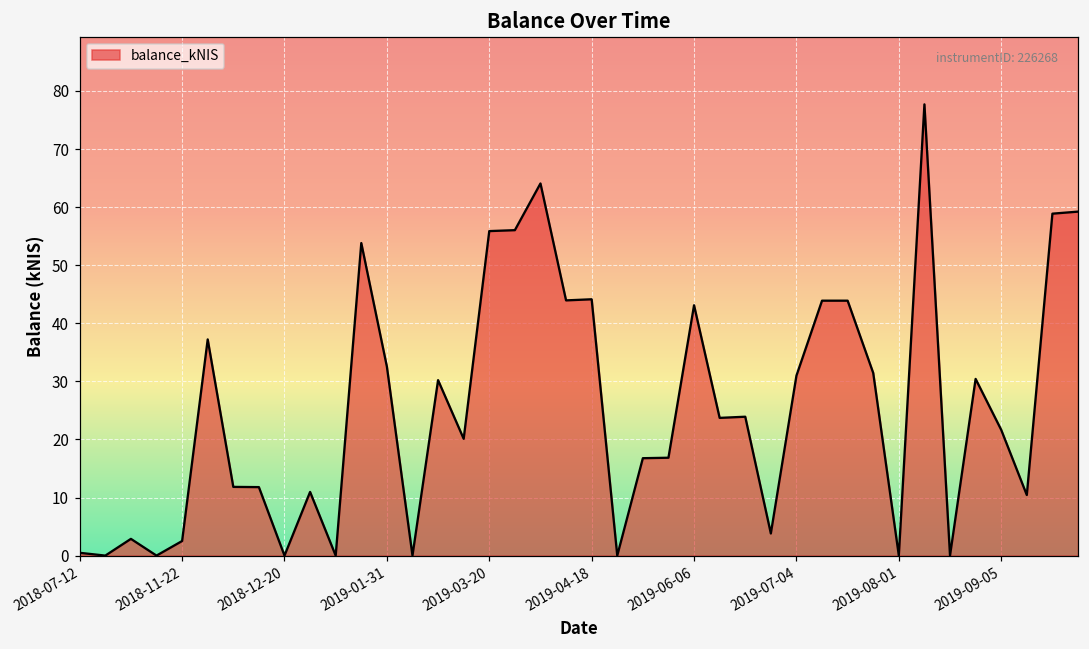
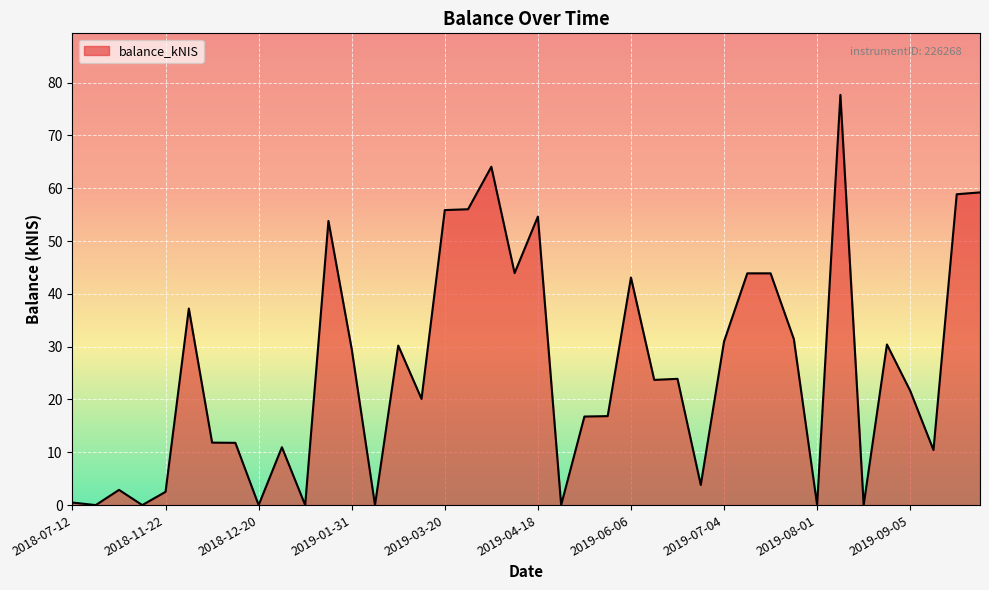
  {
    "2018-07-12": 0,
    "2018-11-22": 3,
    "2018-12-20": 0,
-   "2019-01-31": 33,
+   "2019-01-31": 30,
    "2019-03-20": 56,
-   "2019-04-18": 44,
+   "2019-04-18": 55,
    "2019-06-06": 43,
    "2019-07-04": 31,
    "2019-08-01": 0,
    "2019-09-05": 22
  }
